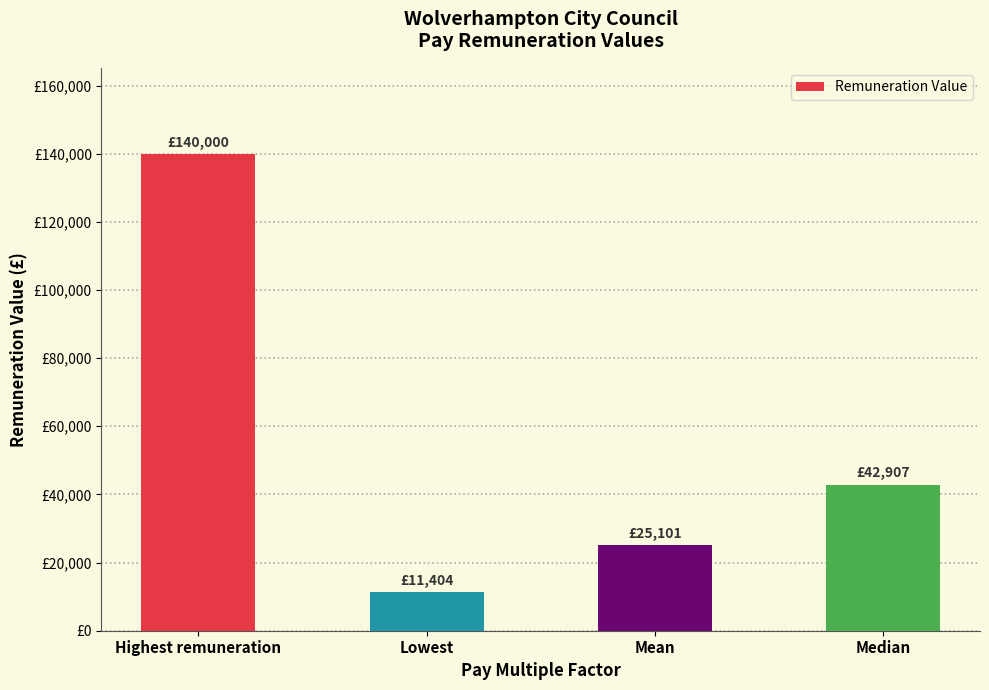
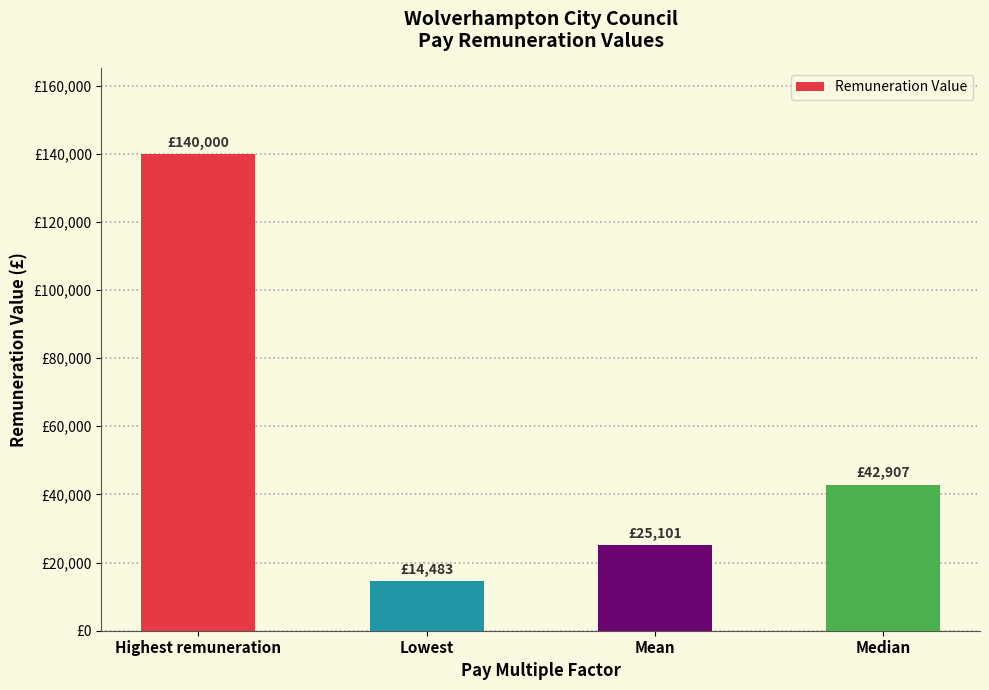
  {
    "Highest remuneration": "£140,000",
-   "Lowest": "£11,404",
+   "Lowest": "£14,483",
    "Mean": "£25,101",
    "Median": "£42,907"
  }
